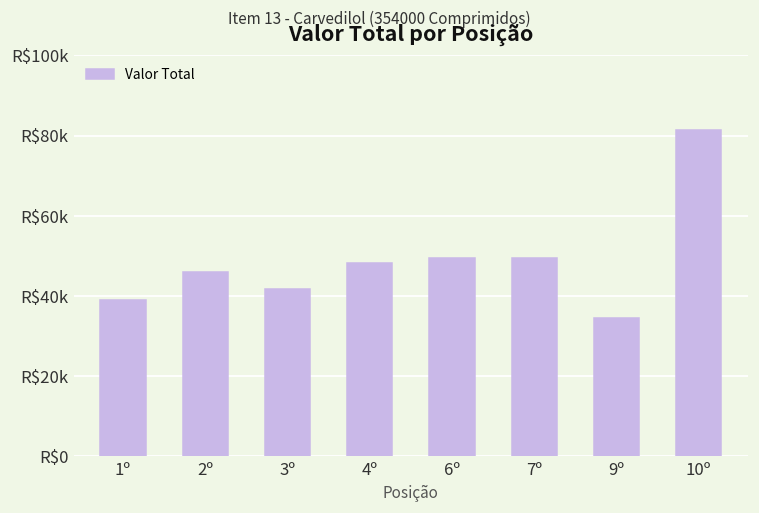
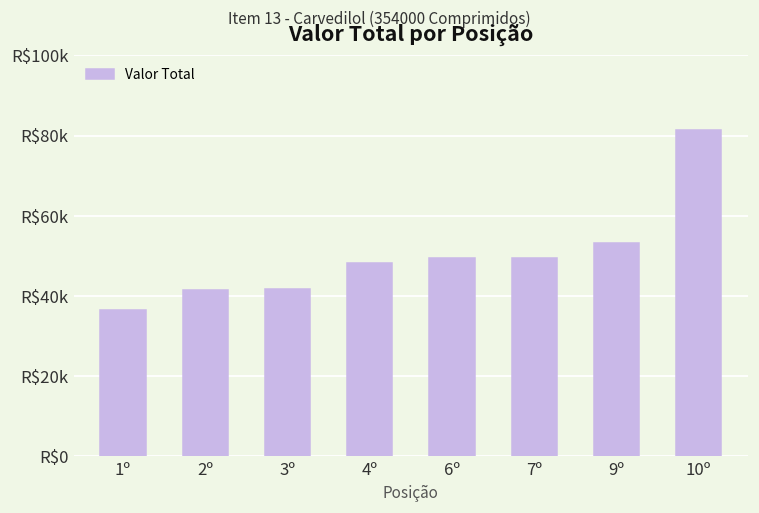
  {
-   "1º": "R$39000",
-   "2º": "R$46000",
+   "1º": "R$37000",
+   "2º": "R$41000",
    "3º": "R$42000",
    "4º": "R$48000",
    "6º": "R$50000",
    "7º": "R$50000",
-   "9º": "R$34000",
+   "9º": "R$53000",
    "10º": "R$81000"
  }
